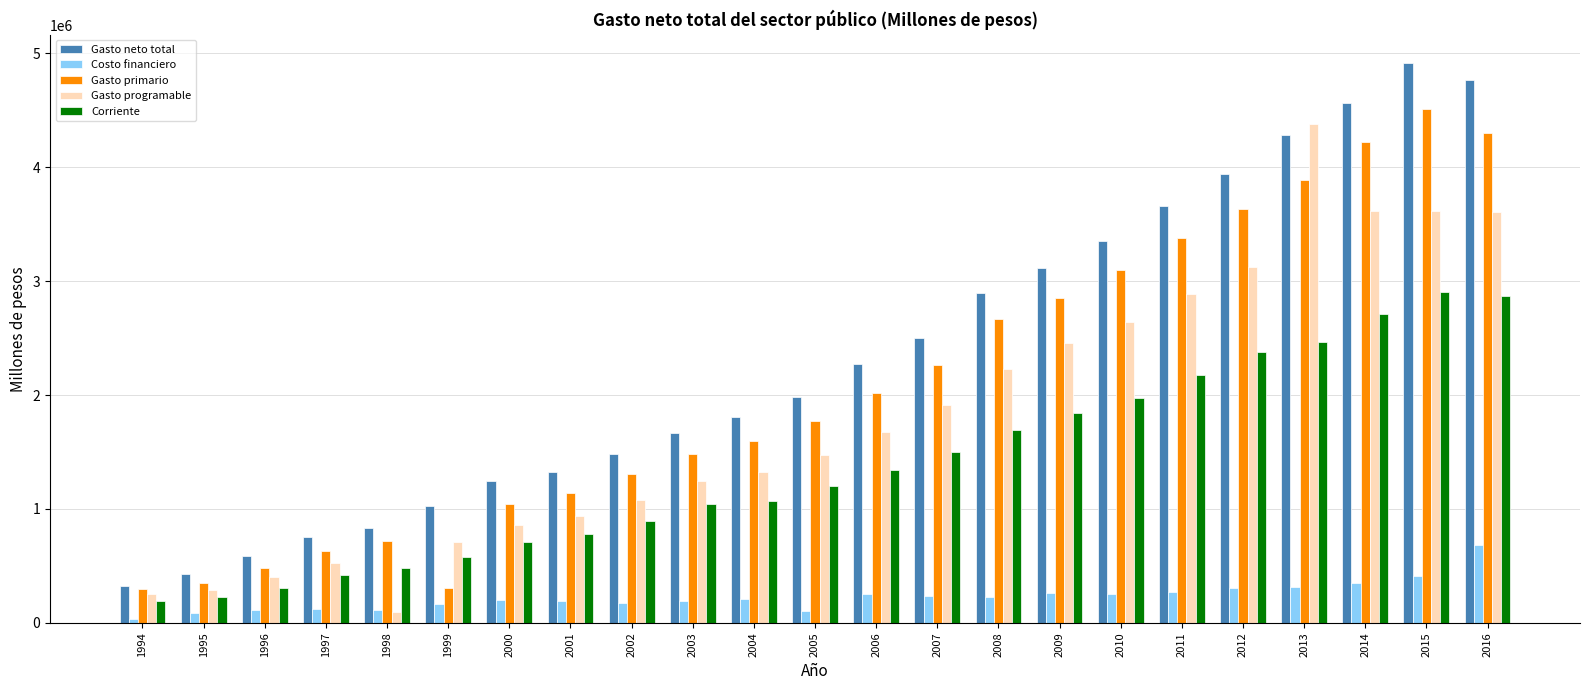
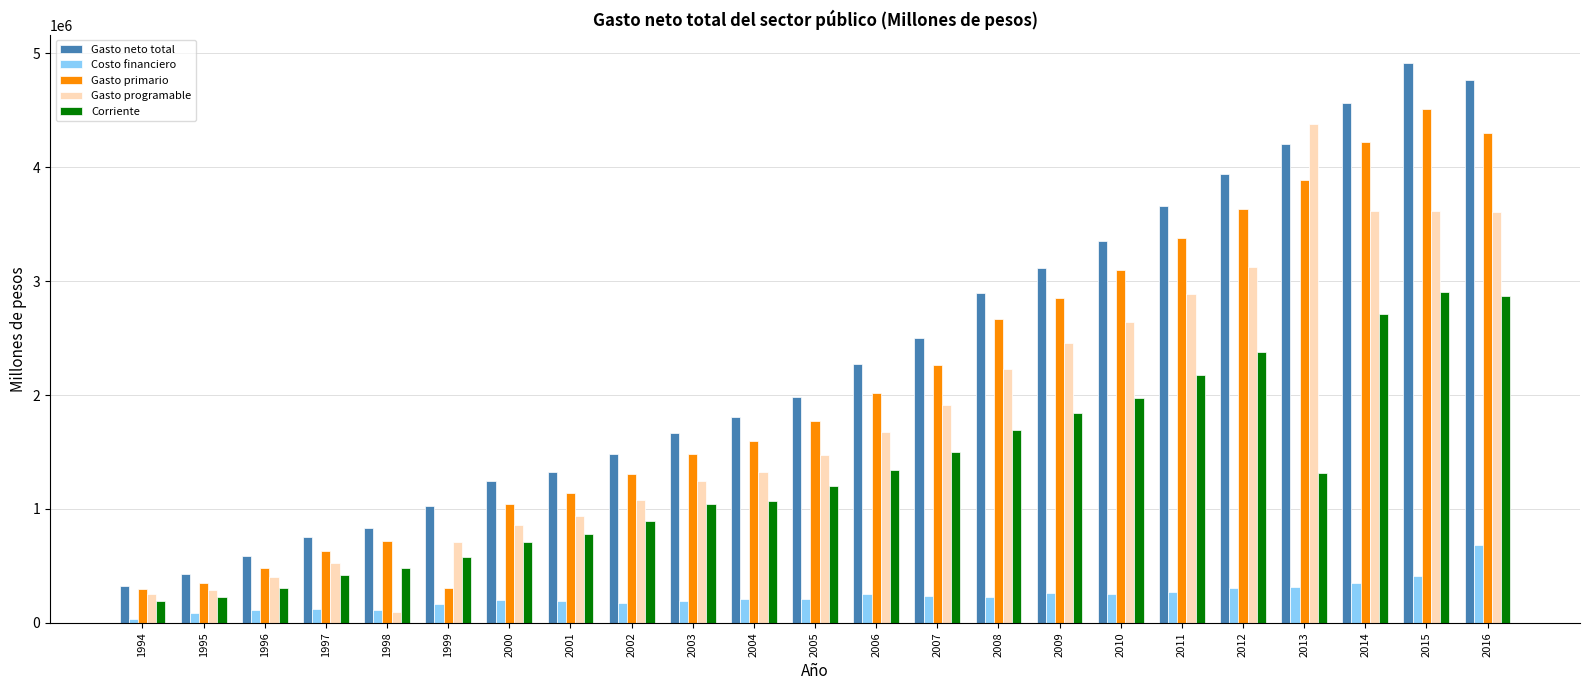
  {
    "Gasto neto total": {
      "1994": 330000,
      "1995": 430000,
      "1996": 590000,
      "1997": 760000,
      "1998": 830000,
      "1999": 1020000,
      "2000": 1240000,
      "2001": 1330000,
      "2002": 1480000,
      "2003": 1670000,
      "2004": 1800000,
      "2005": 1980000,
      "2006": 2270000,
      "2007": 2500000,
      "2008": 2890000,
      "2009": 3110000,
      "2010": 3360000,
      "2011": 3660000,
      "2012": 3940000,
-     "2013": 4280000,
+     "2013": 4210000,
      "2014": 4570000,
      "2015": 4920000,
      "2016": 4760000
    },
    "Costo financiero": {
      "1994": 30000,
      "1995": 80000,
      "1996": 110000,
      "1997": 120000,
      "1998": 110000,
      "1999": 160000,
      "2000": 200000,
      "2001": 190000,
      "2002": 180000,
      "2003": 190000,
      "2004": 210000,
-     "2005": 100000,
+     "2005": 210000,
      "2006": 250000,
      "2007": 240000,
      "2008": 230000,
      "2009": 260000,
      "2010": 260000,
      "2011": 270000,
      "2012": 310000,
      "2013": 310000,
      "2014": 350000,
      "2015": 410000,
      "2016": 680000
    },
    "Gasto primario": {
      "1994": 290000,
      "1995": 350000,
      "1996": 480000,
      "1997": 630000,
      "1998": 720000,
      "1999": 310000,
      "2000": 1040000,
      "2001": 1140000,
      "2002": 1310000,
      "2003": 1480000,
      "2004": 1600000,
      "2005": 1770000,
      "2006": 2020000,
      "2007": 2260000,
      "2008": 2670000,
      "2009": 2850000,
      "2010": 3100000,
      "2011": 3380000,
      "2012": 3640000,
      "2013": 3890000,
      "2014": 4220000,
      "2015": 4510000,
      "2016": 4300000
    },
    "Gasto programable": {
      "1994": 250000,
      "1995": 290000,
      "1996": 400000,
      "1997": 530000,
      "1998": 100000,
      "1999": 710000,
      "2000": 860000,
      "2001": 940000,
      "2002": 1080000,
      "2003": 1240000,
      "2004": 1330000,
      "2005": 1480000,
      "2006": 1670000,
      "2007": 1910000,
      "2008": 2230000,
      "2009": 2460000,
      "2010": 2640000,
      "2011": 2880000,
      "2012": 3120000,
      "2013": 4380000,
      "2014": 3610000,
      "2015": 3610000,
      "2016": 3610000
    },
    "Corriente": {
      "1994": 190000,
      "1995": 230000,
      "1996": 310000,
      "1997": 420000,
      "1998": 480000,
      "1999": 580000,
      "2000": 710000,
      "2001": 780000,
      "2002": 890000,
      "2003": 1040000,
      "2004": 1070000,
      "2005": 1200000,
      "2006": 1350000,
      "2007": 1500000,
      "2008": 1690000,
      "2009": 1850000,
      "2010": 1970000,
      "2011": 2170000,
      "2012": 2370000,
-     "2013": 2460000,
+     "2013": 1320000,
      "2014": 2710000,
      "2015": 2910000,
      "2016": 2870000
    }
  }
